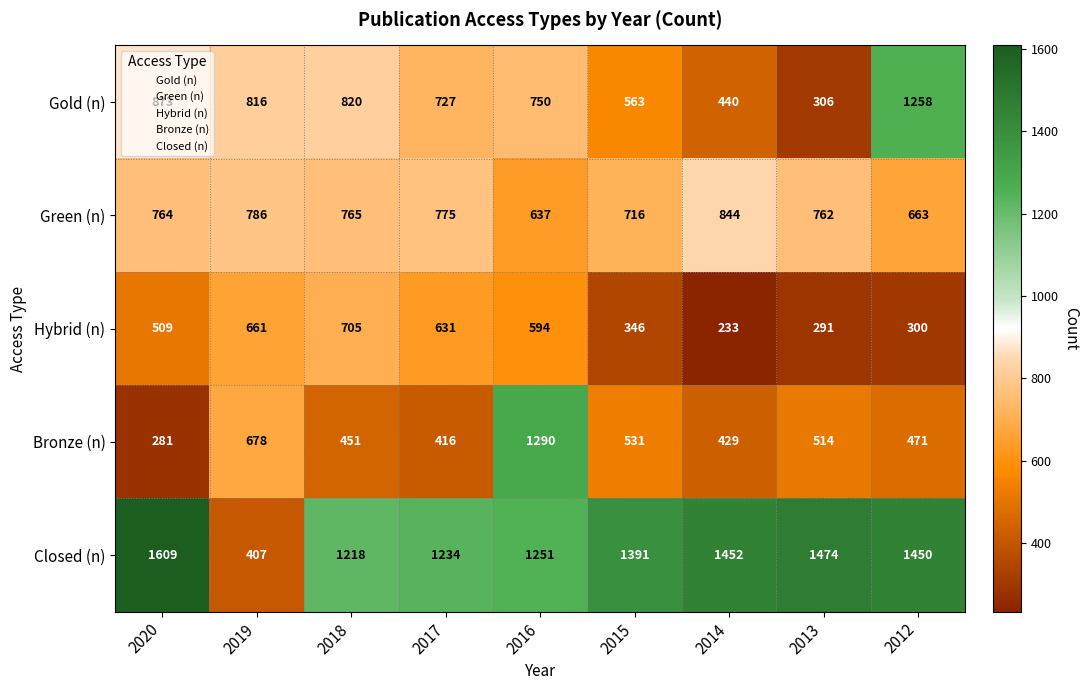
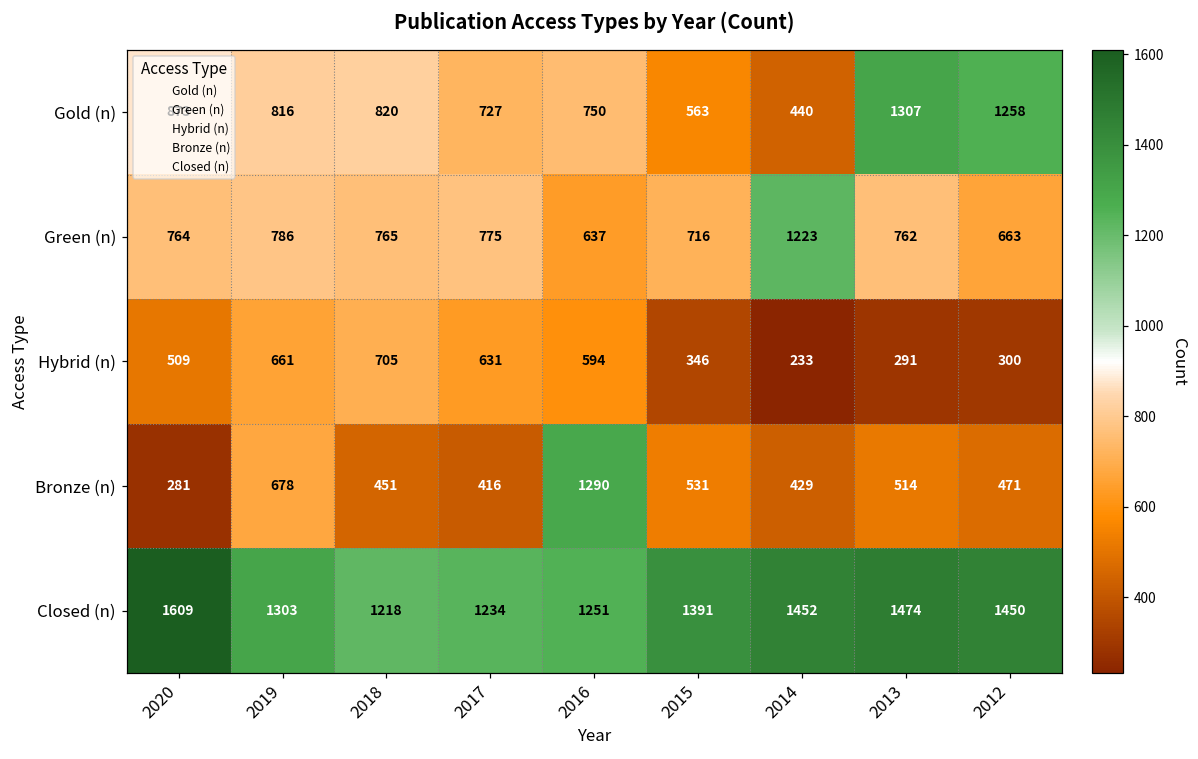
  {
    "Gold (n)": {
      "2019": 816,
      "2018": 820,
      "2017": 727,
      "2016": 750,
      "2015": 563,
      "2014": 440,
-     "2013": 306,
+     "2013": 1307,
      "2012": 1258
    },
    "Green (n)": {
      "2020": 764,
      "2019": 786,
      "2018": 765,
      "2017": 775,
      "2016": 637,
      "2015": 716,
-     "2014": 844,
+     "2014": 1223,
      "2013": 762,
      "2012": 663
    },
    "Hybrid (n)": {
      "2020": 509,
      "2019": 661,
      "2018": 705,
      "2017": 631,
      "2016": 594,
      "2015": 346,
      "2014": 233,
      "2013": 291,
      "2012": 300
    },
    "Bronze (n)": {
      "2020": 281,
      "2019": 678,
      "2018": 451,
      "2017": 416,
      "2016": 1290,
      "2015": 531,
      "2014": 429,
      "2013": 514,
      "2012": 471
    },
    "Closed (n)": {
      "2020": 1609,
-     "2019": 407,
+     "2019": 1303,
      "2018": 1218,
      "2017": 1234,
      "2016": 1251,
      "2015": 1391,
      "2014": 1452,
      "2013": 1474,
      "2012": 1450
    }
  }
